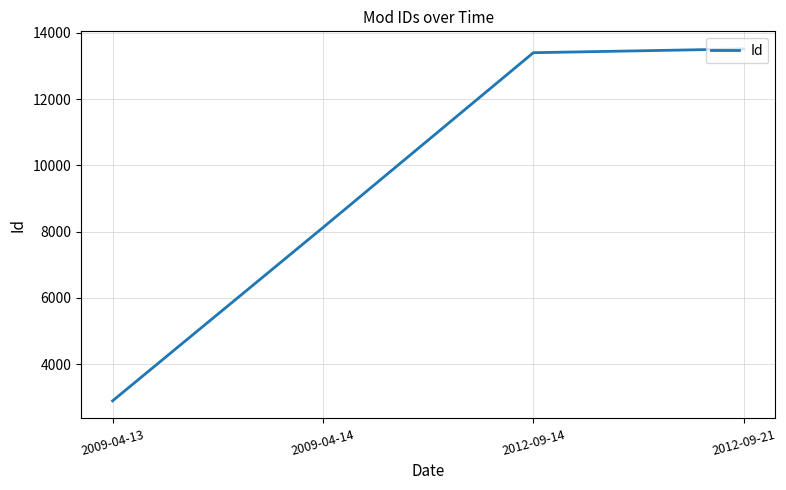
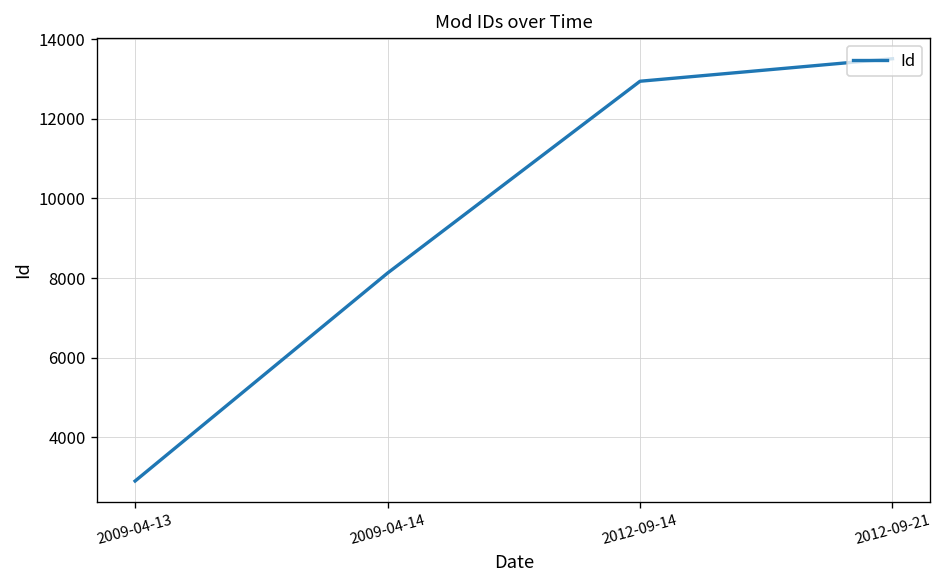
  {
    "2009-04-13": 2900,
    "2009-04-14": 8100,
-   "2012-09-14": 13400
+   "2012-09-14": 12900
  }
